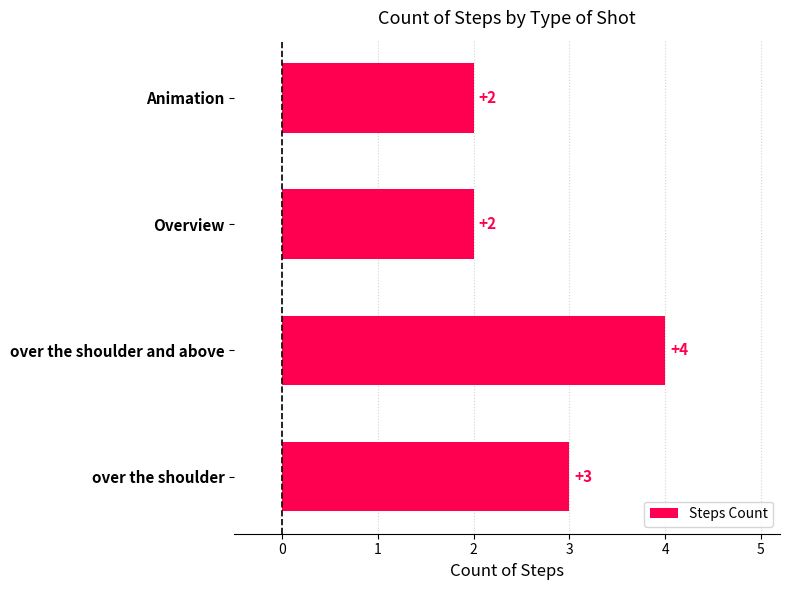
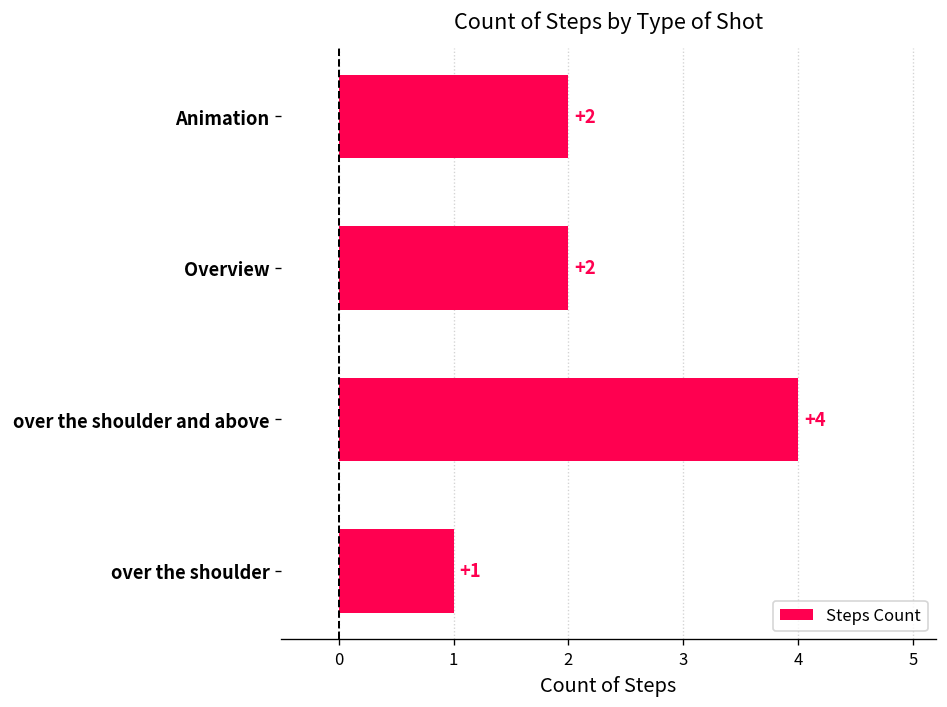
  {
    "Animation": "+2",
    "Overview": "+2",
    "over the shoulder and above": "+4",
-   "over the shoulder": "+3"
+   "over the shoulder": "+1"
  }
